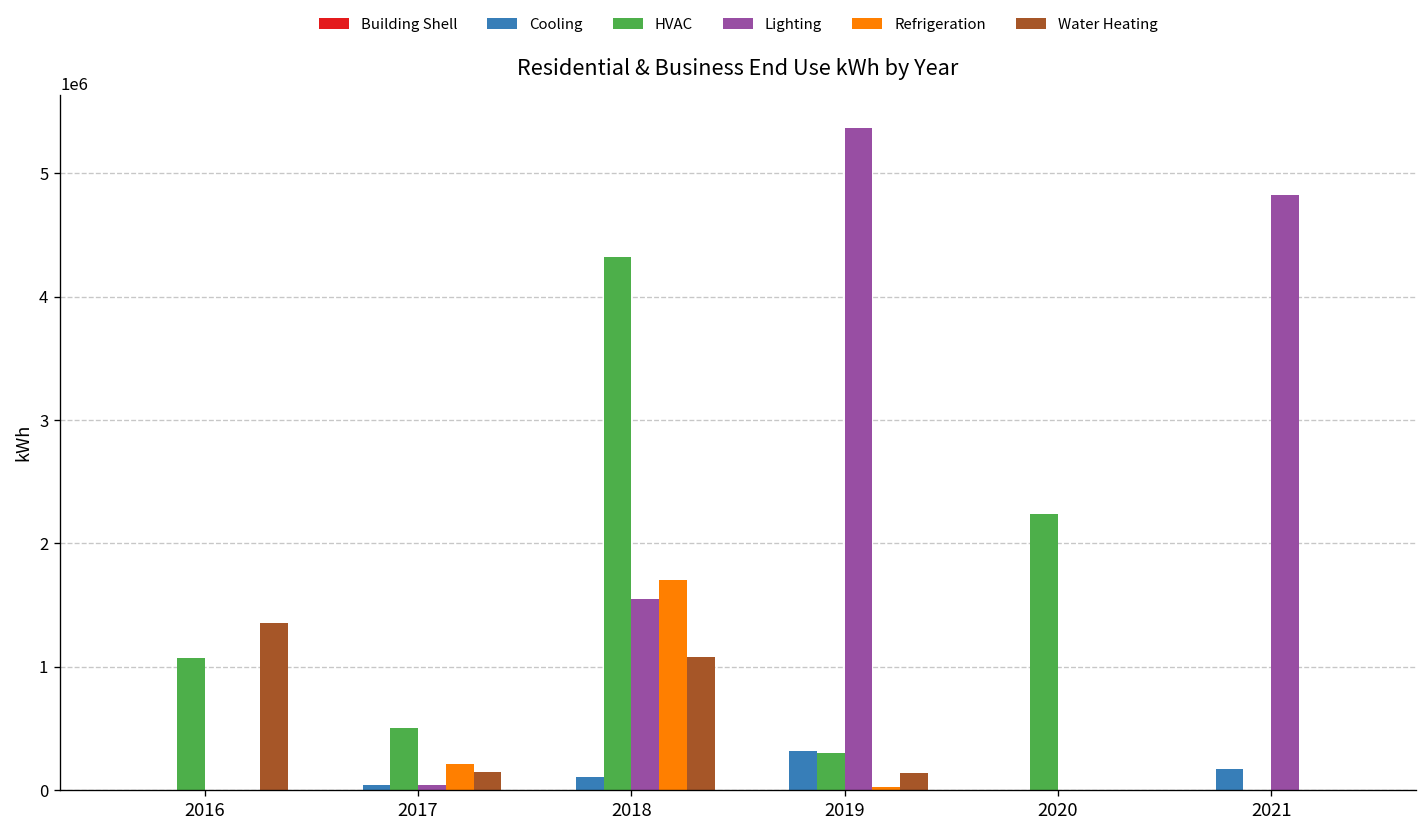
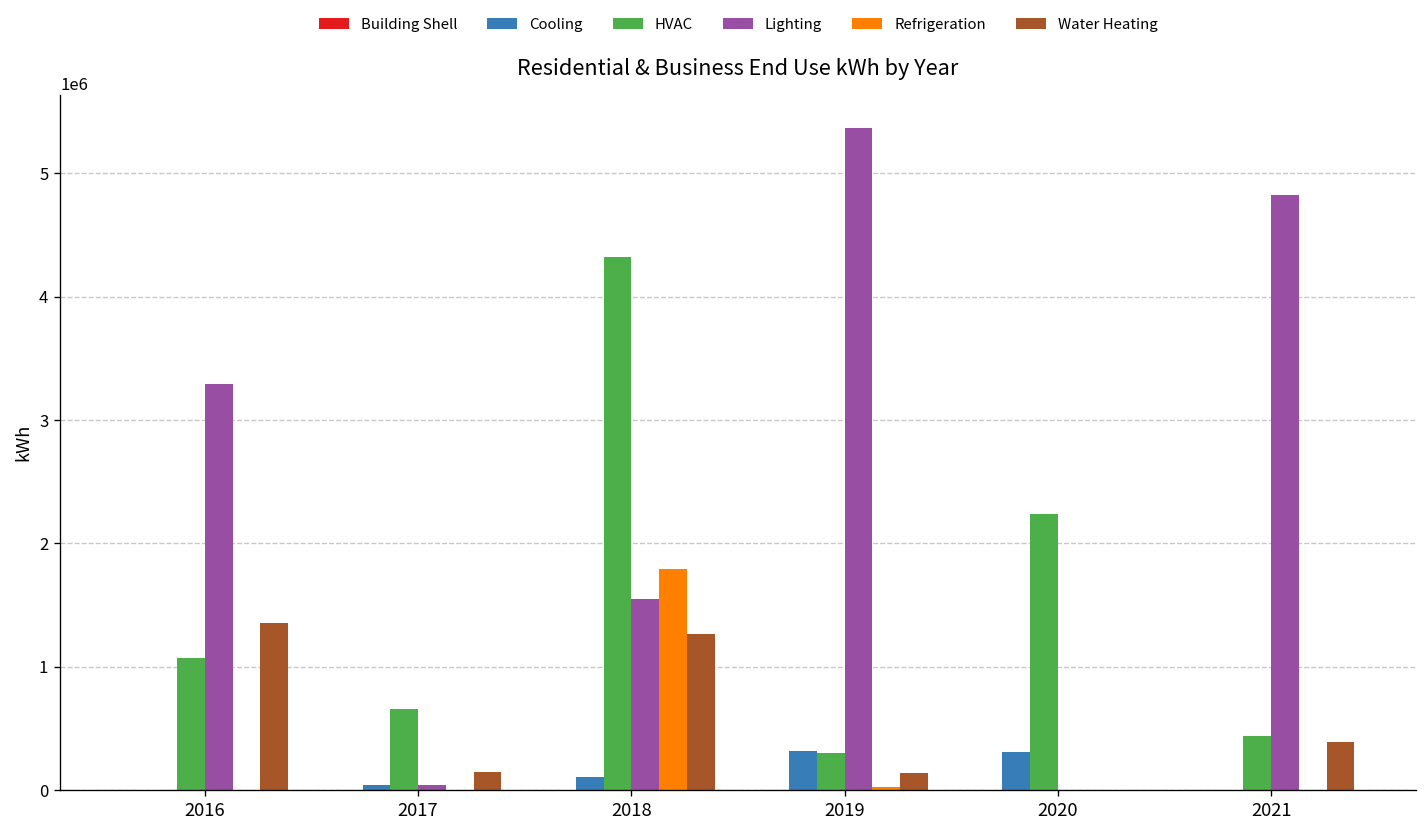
  {
    "Building Shell": {
      "2016": 0,
      "2017": 0,
      "2018": 0,
      "2019": 0,
      "2020": 0,
      "2021": 0
    },
    "Cooling": {
      "2016": 0,
      "2017": 40000,
      "2018": 100000,
      "2019": 320000,
-     "2020": 0,
-     "2021": 170000
+     "2020": 310000,
+     "2021": 0
    },
    "HVAC": {
      "2016": 1070000,
-     "2017": 510000,
+     "2017": 650000,
      "2018": 4320000,
      "2019": 300000,
      "2020": 2230000,
-     "2021": 0
+     "2021": 430000
    },
    "Lighting": {
-     "2016": 0,
+     "2016": 3290000,
      "2017": 40000,
      "2018": 1550000,
      "2019": 5370000,
      "2020": 0,
      "2021": 4830000
    },
    "Refrigeration": {
      "2016": 0,
-     "2017": 210000,
-     "2018": 1700000,
+     "2017": 0,
+     "2018": 1790000,
      "2019": 30000,
      "2020": 0,
      "2021": 0
    },
    "Water Heating": {
      "2016": 1350000,
      "2017": 150000,
-     "2018": 1070000,
+     "2018": 1260000,
      "2019": 140000,
      "2020": 0,
-     "2021": 0
+     "2021": 390000
    }
  }
